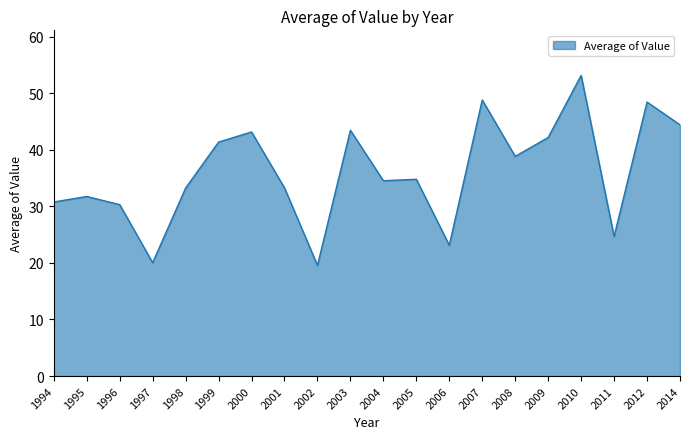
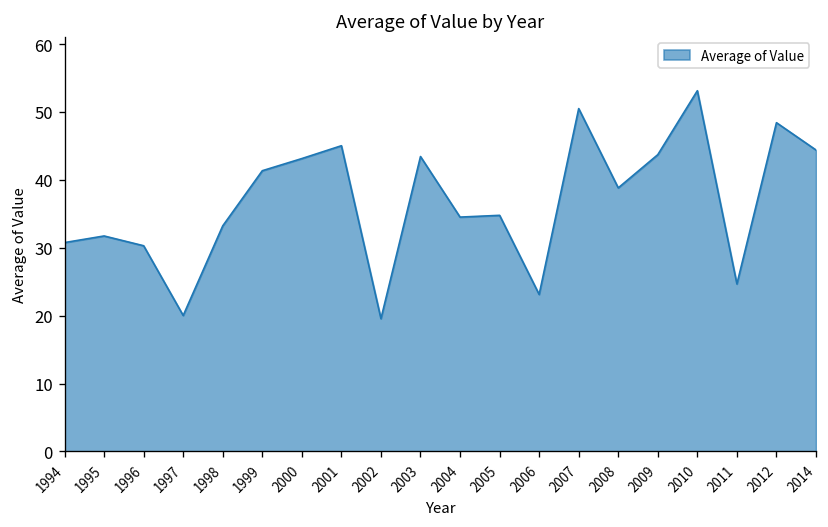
  {
    "1994": 31,
    "1995": 32,
    "1996": 30,
    "1997": 20,
    "1998": 33,
    "1999": 41,
    "2000": 43,
-   "2001": 33,
+   "2001": 45,
    "2002": 20,
    "2003": 43,
    "2004": 35,
    "2005": 35,
    "2006": 23,
-   "2007": 49,
+   "2007": 51,
    "2008": 39,
-   "2009": 42,
+   "2009": 44,
    "2010": 53,
    "2011": 25,
    "2012": 48,
    "2014": 44
  }
